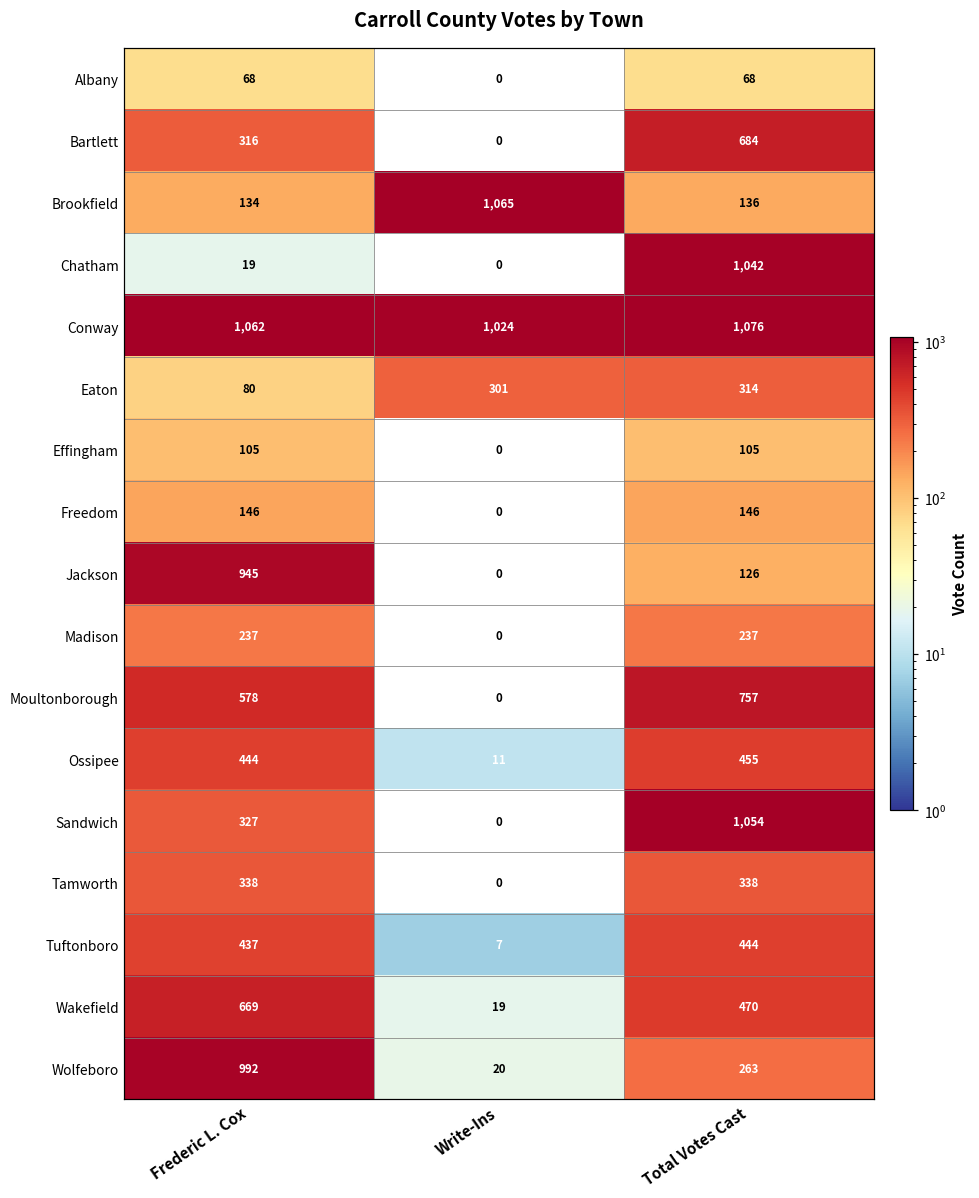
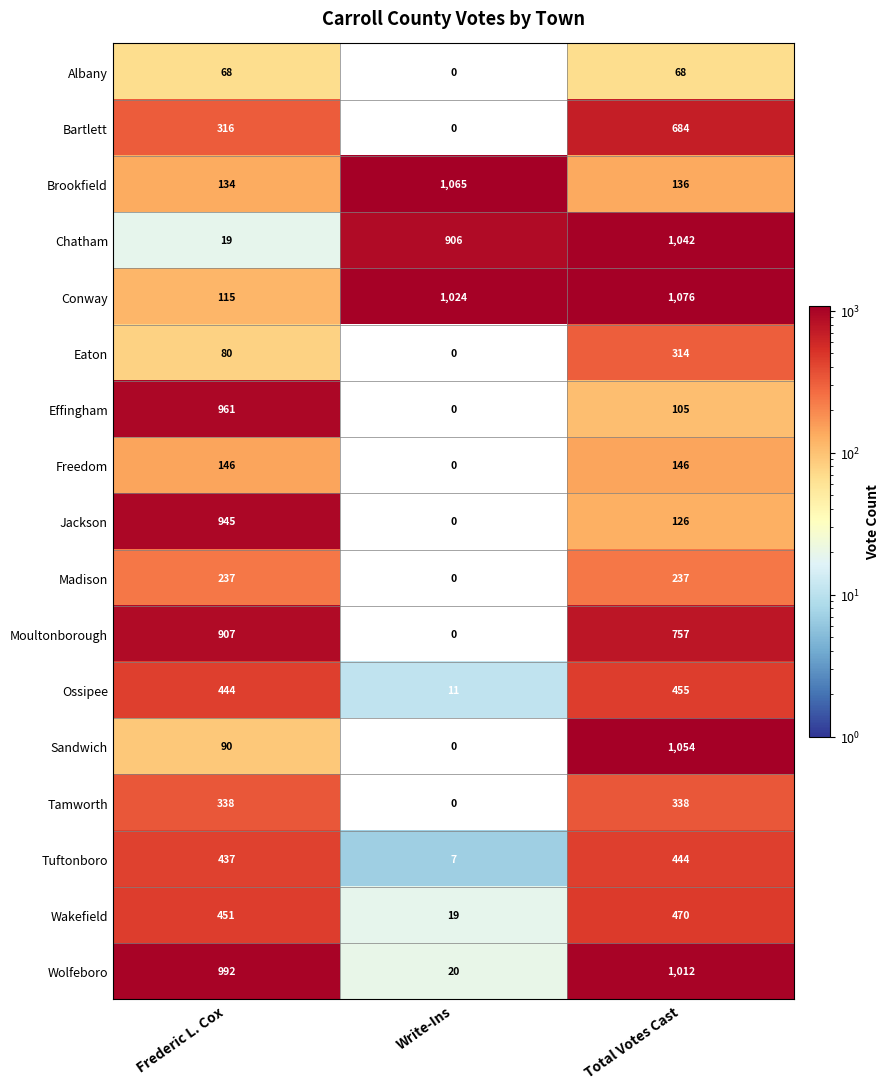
  {
    "Albany": {
      "Frederic L. Cox": "68",
      "Write-Ins": "0",
      "Total Votes Cast": "68"
    },
    "Bartlett": {
      "Frederic L. Cox": "316",
      "Write-Ins": "0",
      "Total Votes Cast": "684"
    },
    "Brookfield": {
      "Frederic L. Cox": "134",
      "Write-Ins": "1,065",
      "Total Votes Cast": "136"
    },
    "Chatham": {
      "Frederic L. Cox": "19",
-     "Write-Ins": "0",
+     "Write-Ins": "906",
      "Total Votes Cast": "1,042"
    },
    "Conway": {
-     "Frederic L. Cox": "1,062",
+     "Frederic L. Cox": "115",
      "Write-Ins": "1,024",
      "Total Votes Cast": "1,076"
    },
    "Eaton": {
      "Frederic L. Cox": "80",
-     "Write-Ins": "301",
+     "Write-Ins": "0",
      "Total Votes Cast": "314"
    },
    "Effingham": {
-     "Frederic L. Cox": "105",
+     "Frederic L. Cox": "961",
      "Write-Ins": "0",
      "Total Votes Cast": "105"
    },
    "Freedom": {
      "Frederic L. Cox": "146",
      "Write-Ins": "0",
      "Total Votes Cast": "146"
    },
    "Jackson": {
      "Frederic L. Cox": "945",
      "Write-Ins": "0",
      "Total Votes Cast": "126"
    },
    "Madison": {
      "Frederic L. Cox": "237",
      "Write-Ins": "0",
      "Total Votes Cast": "237"
    },
    "Moultonborough": {
-     "Frederic L. Cox": "578",
+     "Frederic L. Cox": "907",
      "Write-Ins": "0",
      "Total Votes Cast": "757"
    },
    "Ossipee": {
      "Frederic L. Cox": "444",
      "Write-Ins": "11",
      "Total Votes Cast": "455"
    },
    "Sandwich": {
-     "Frederic L. Cox": "327",
+     "Frederic L. Cox": "90",
      "Write-Ins": "0",
      "Total Votes Cast": "1,054"
    },
    "Tamworth": {
      "Frederic L. Cox": "338",
      "Write-Ins": "0",
      "Total Votes Cast": "338"
    },
    "Tuftonboro": {
      "Frederic L. Cox": "437",
      "Write-Ins": "7",
      "Total Votes Cast": "444"
    },
    "Wakefield": {
-     "Frederic L. Cox": "669",
+     "Frederic L. Cox": "451",
      "Write-Ins": "19",
      "Total Votes Cast": "470"
    },
    "Wolfeboro": {
      "Frederic L. Cox": "992",
      "Write-Ins": "20",
-     "Total Votes Cast": "263"
+     "Total Votes Cast": "1,012"
    }
  }
